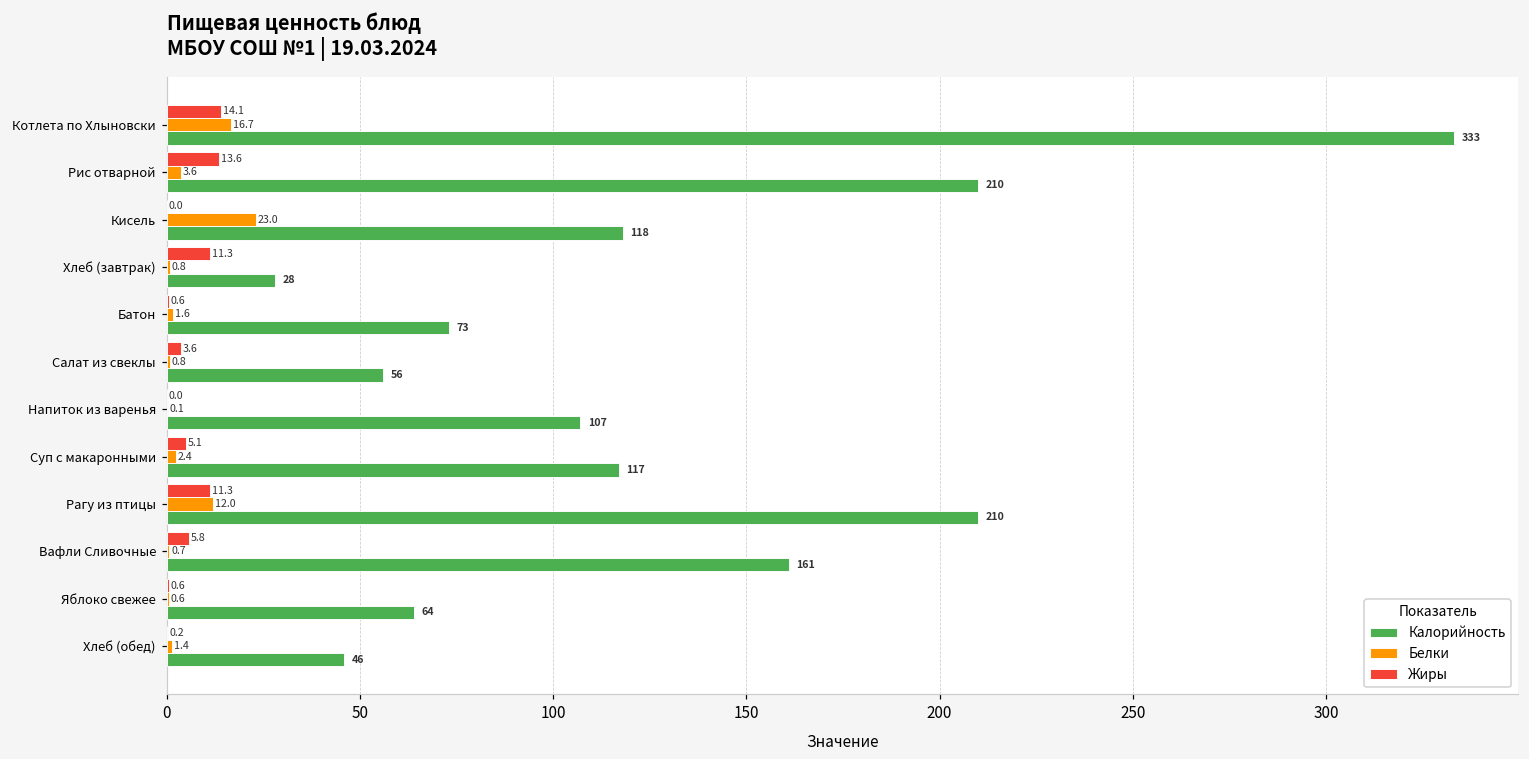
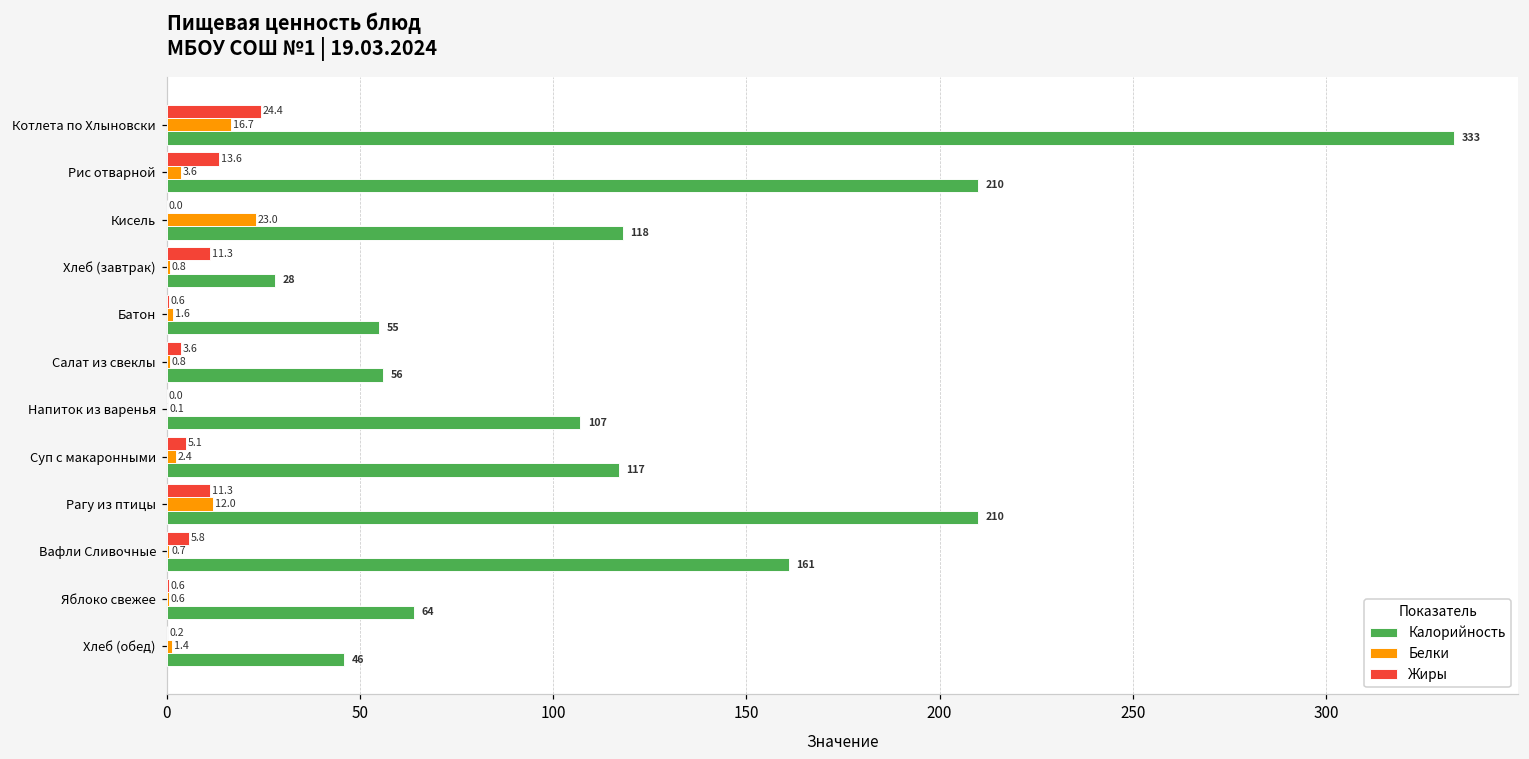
  {
    "Калорийность": {
      "Котлета по Хлыновски": 333,
      "Рис отварной": 210,
      "Кисель": 118,
      "Хлеб (завтрак)": 28,
-     "Батон": 73,
+     "Батон": 55,
      "Салат из свеклы": 56,
      "Напиток из варенья": 107,
      "Суп с макаронными": 117,
      "Рагу из птицы": 210,
      "Вафли Сливочные": 161,
      "Яблоко свежее": 64,
      "Хлеб (обед)": 46
    },
    "Белки": {
      "Котлета по Хлыновски": 16.7,
      "Рис отварной": 3.6,
      "Кисель": 23.0,
      "Хлеб (завтрак)": 0.8,
      "Батон": 1.6,
      "Салат из свеклы": 0.8,
      "Напиток из варенья": 0.1,
      "Суп с макаронными": 2.4,
      "Рагу из птицы": 12.0,
      "Вафли Сливочные": 0.7,
      "Яблоко свежее": 0.6,
      "Хлеб (обед)": 1.4
    },
    "Жиры": {
-     "Котлета по Хлыновски": 14.1,
+     "Котлета по Хлыновски": 24.4,
      "Рис отварной": 13.6,
      "Кисель": 0.0,
      "Хлеб (завтрак)": 11.3,
      "Батон": 0.6,
      "Салат из свеклы": 3.6,
      "Напиток из варенья": 0.0,
      "Суп с макаронными": 5.1,
      "Рагу из птицы": 11.3,
      "Вафли Сливочные": 5.8,
      "Яблоко свежее": 0.6,
      "Хлеб (обед)": 0.2
    }
  }
